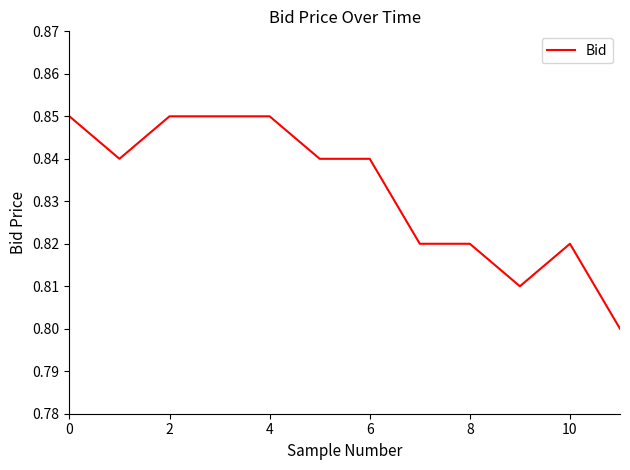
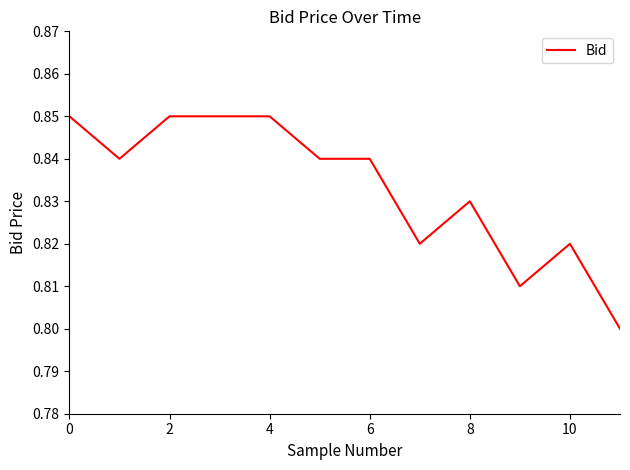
  {
    "0": 0.85,
    "2": 0.85,
    "4": 0.85,
    "6": 0.84,
-   "8": 0.82,
+   "8": 0.83,
    "10": 0.82
  }
